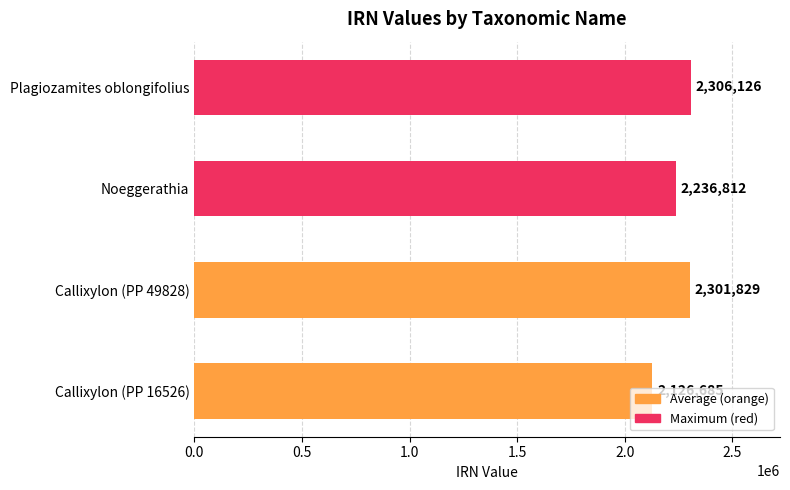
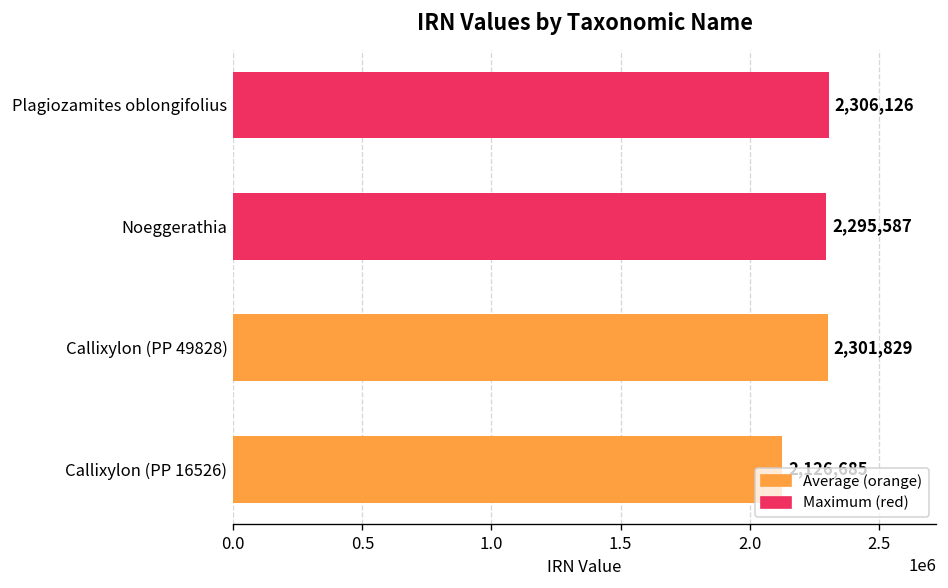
  {
    "Plagiozamites oblongifolius": "2,306,126",
-   "Noeggerathia": "2,236,812",
+   "Noeggerathia": "2,295,587",
    "Callixylon (PP 49828)": "2,301,829"
  }
